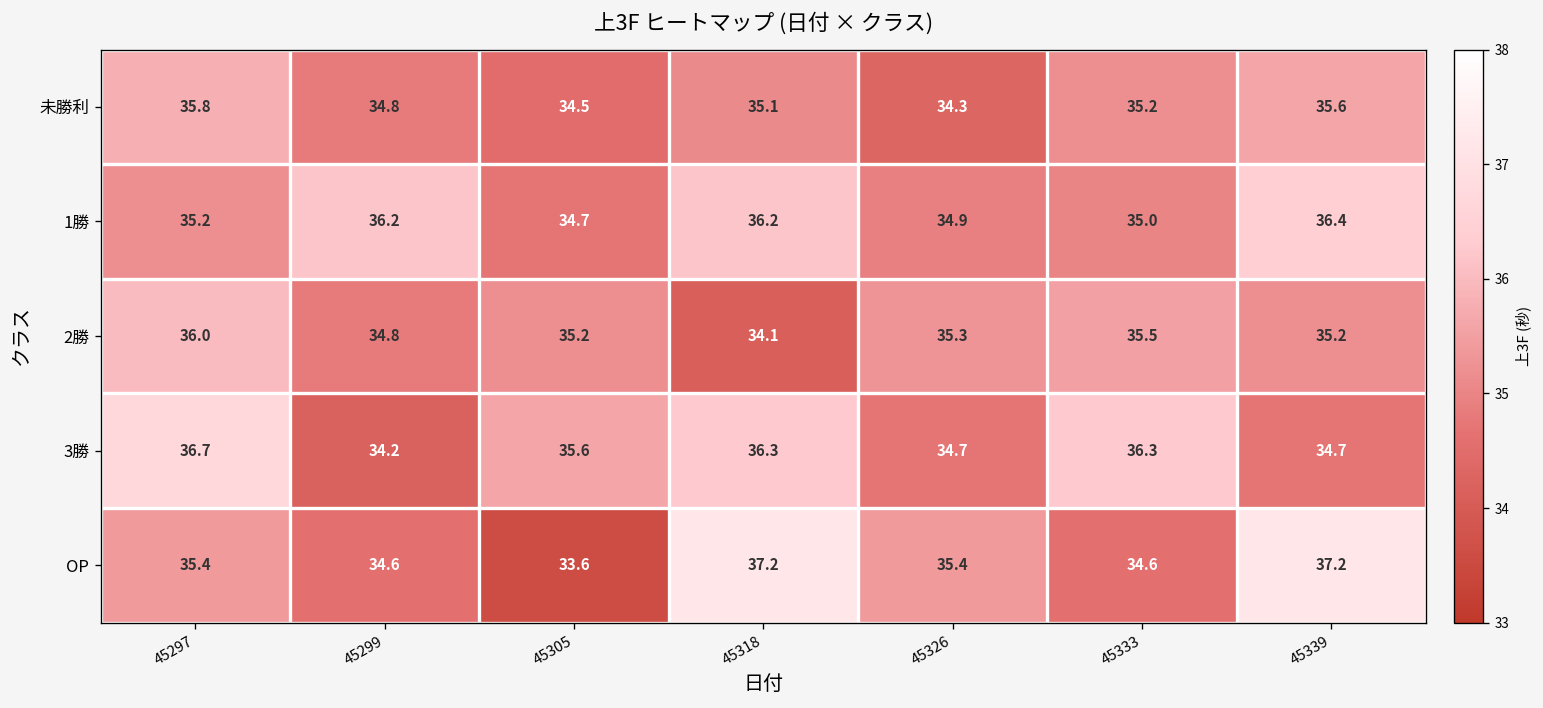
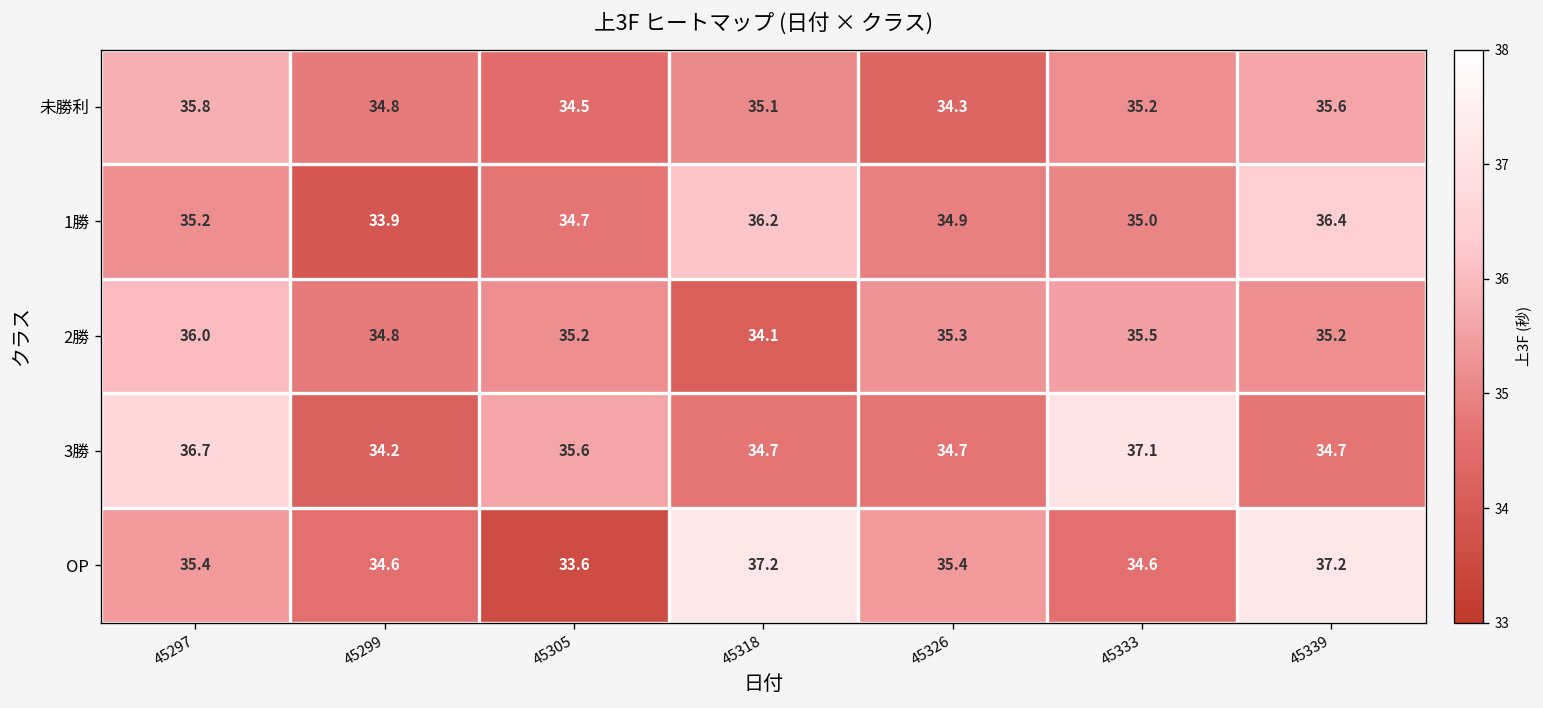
  {
    "未勝利": {
      "45297": 35.8,
      "45299": 34.8,
      "45305": 34.5,
      "45318": 35.1,
      "45326": 34.3,
      "45333": 35.2,
      "45339": 35.6
    },
    "1勝": {
      "45297": 35.2,
-     "45299": 36.2,
+     "45299": 33.9,
      "45305": 34.7,
      "45318": 36.2,
      "45326": 34.9,
      "45333": 35.0,
      "45339": 36.4
    },
    "2勝": {
      "45297": 36.0,
      "45299": 34.8,
      "45305": 35.2,
      "45318": 34.1,
      "45326": 35.3,
      "45333": 35.5,
      "45339": 35.2
    },
    "3勝": {
      "45297": 36.7,
      "45299": 34.2,
      "45305": 35.6,
-     "45318": 36.3,
+     "45318": 34.7,
      "45326": 34.7,
-     "45333": 36.3,
+     "45333": 37.1,
      "45339": 34.7
    },
    "OP": {
      "45297": 35.4,
      "45299": 34.6,
      "45305": 33.6,
      "45318": 37.2,
      "45326": 35.4,
      "45333": 34.6,
      "45339": 37.2
    }
  }
